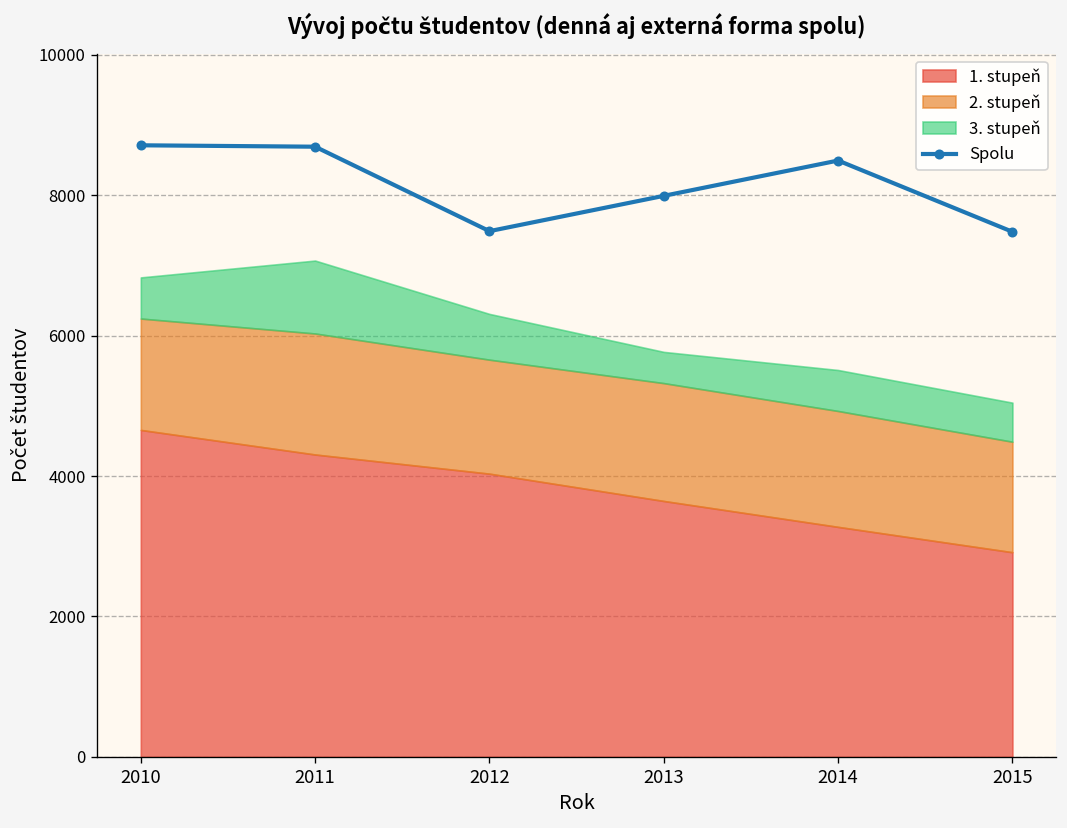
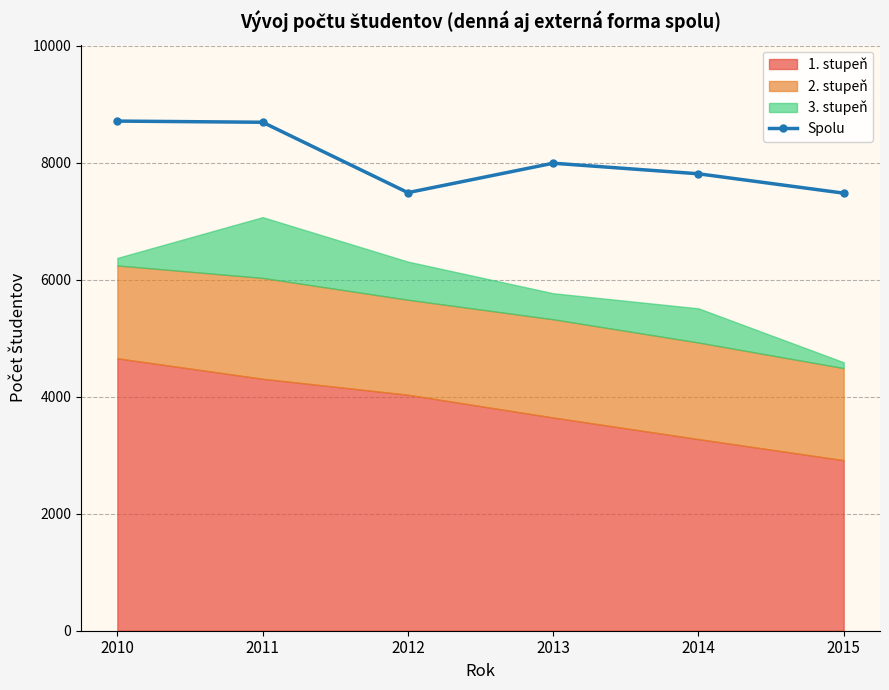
  {
    "Spolu": {
      "2010": 8700,
      "2011": 8700,
      "2012": 7500,
      "2013": 8000,
-     "2014": 8500,
+     "2014": 7800,
      "2015": 7500
    },
    "3. stupeň": {
-     "2010": 600,
+     "2010": 100,
      "2011": 1000,
      "2012": 700,
      "2013": 400,
      "2014": 600,
-     "2015": 600
+     "2015": 100
    }
  }
